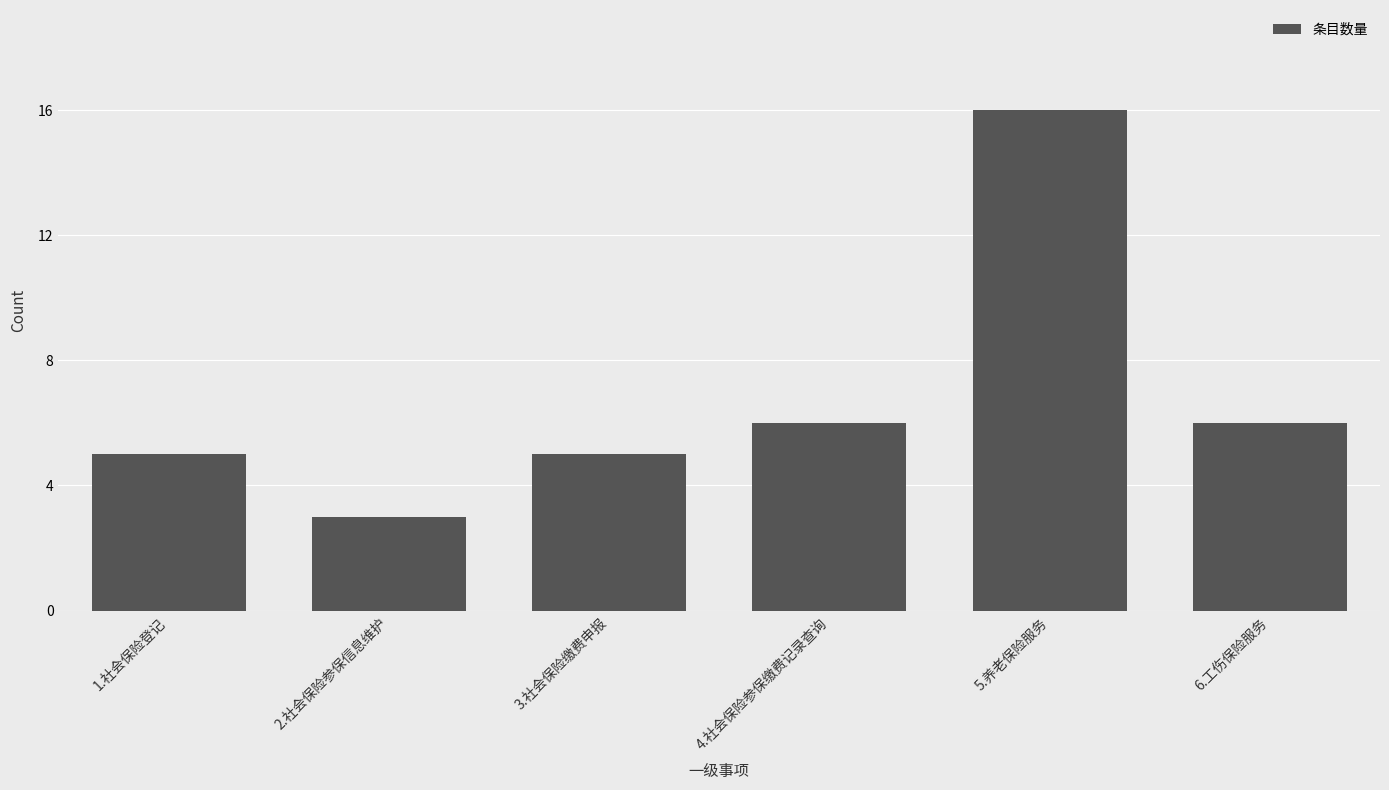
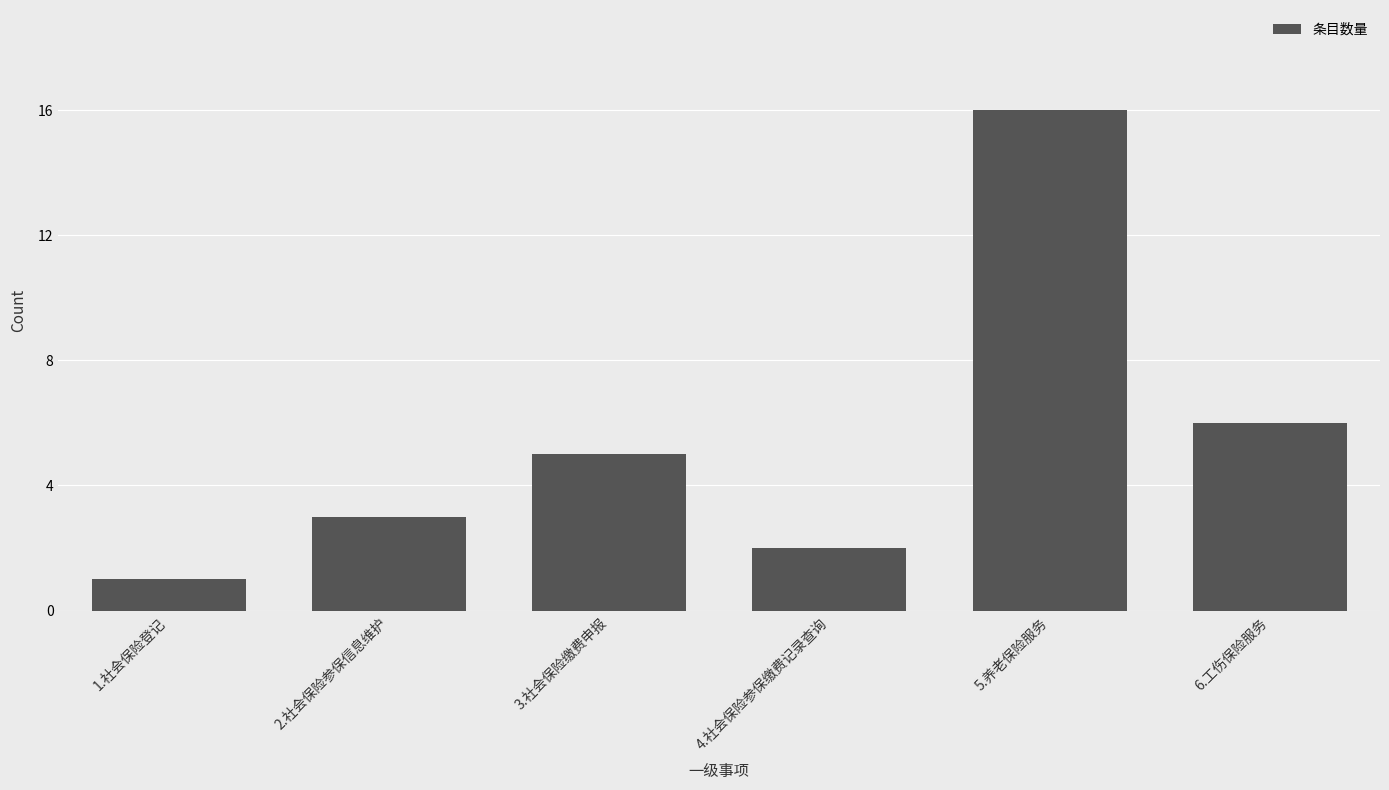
  {
-   "1.社会保险登记": 5,
+   "1.社会保险登记": 1,
    "2.社会保险参保信息维护": 3,
    "3.社会保险缴费申报": 5,
-   "4.社会保险参保缴费记录查询": 6,
+   "4.社会保险参保缴费记录查询": 2,
    "5.养老保险服务": 16,
    "6.工伤保险服务": 6
  }
